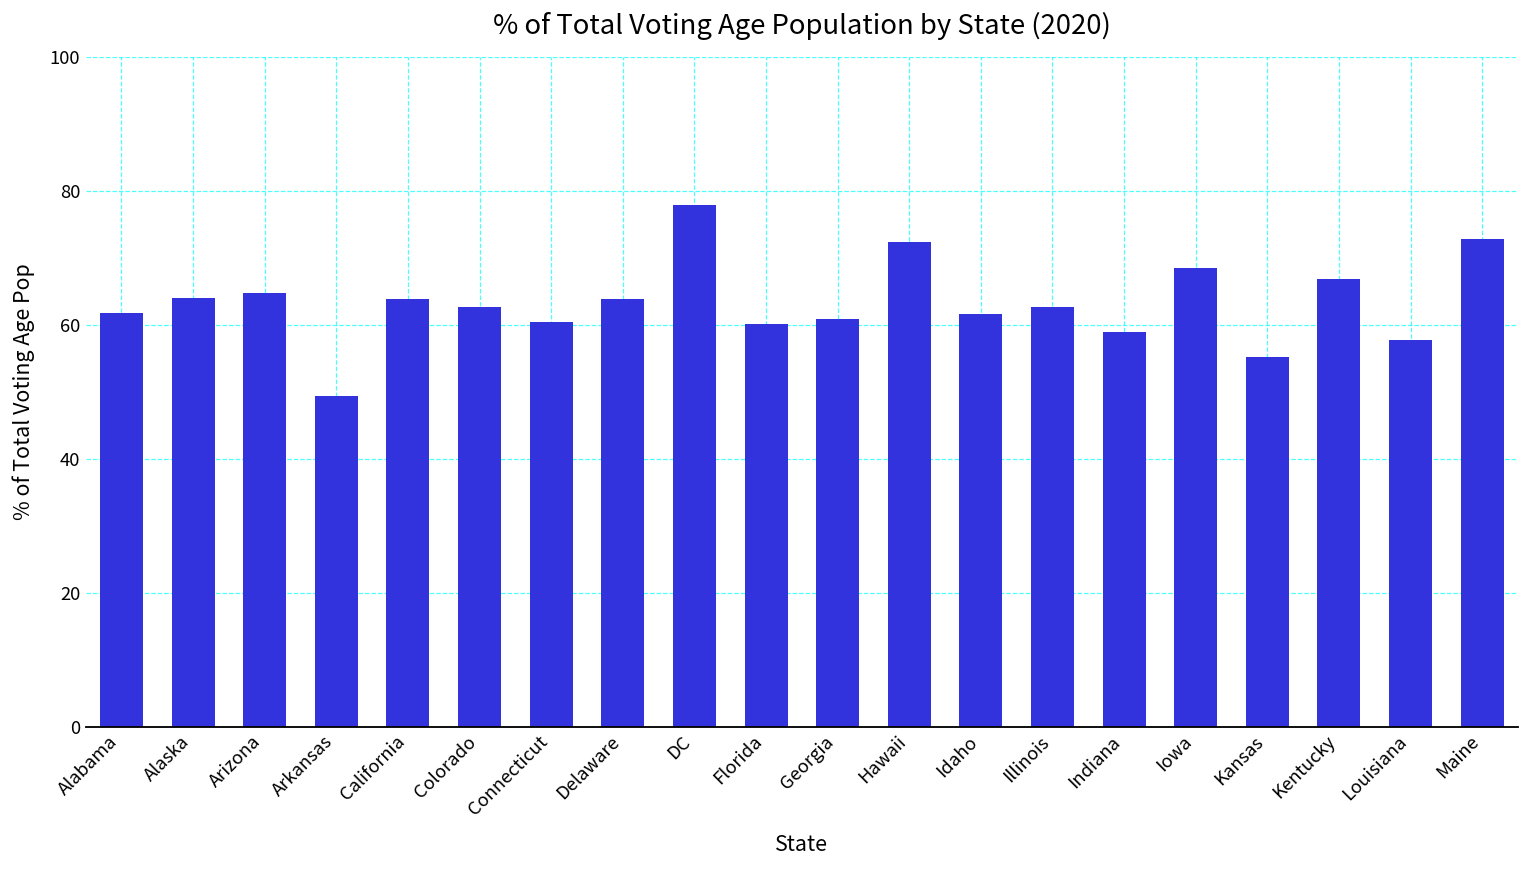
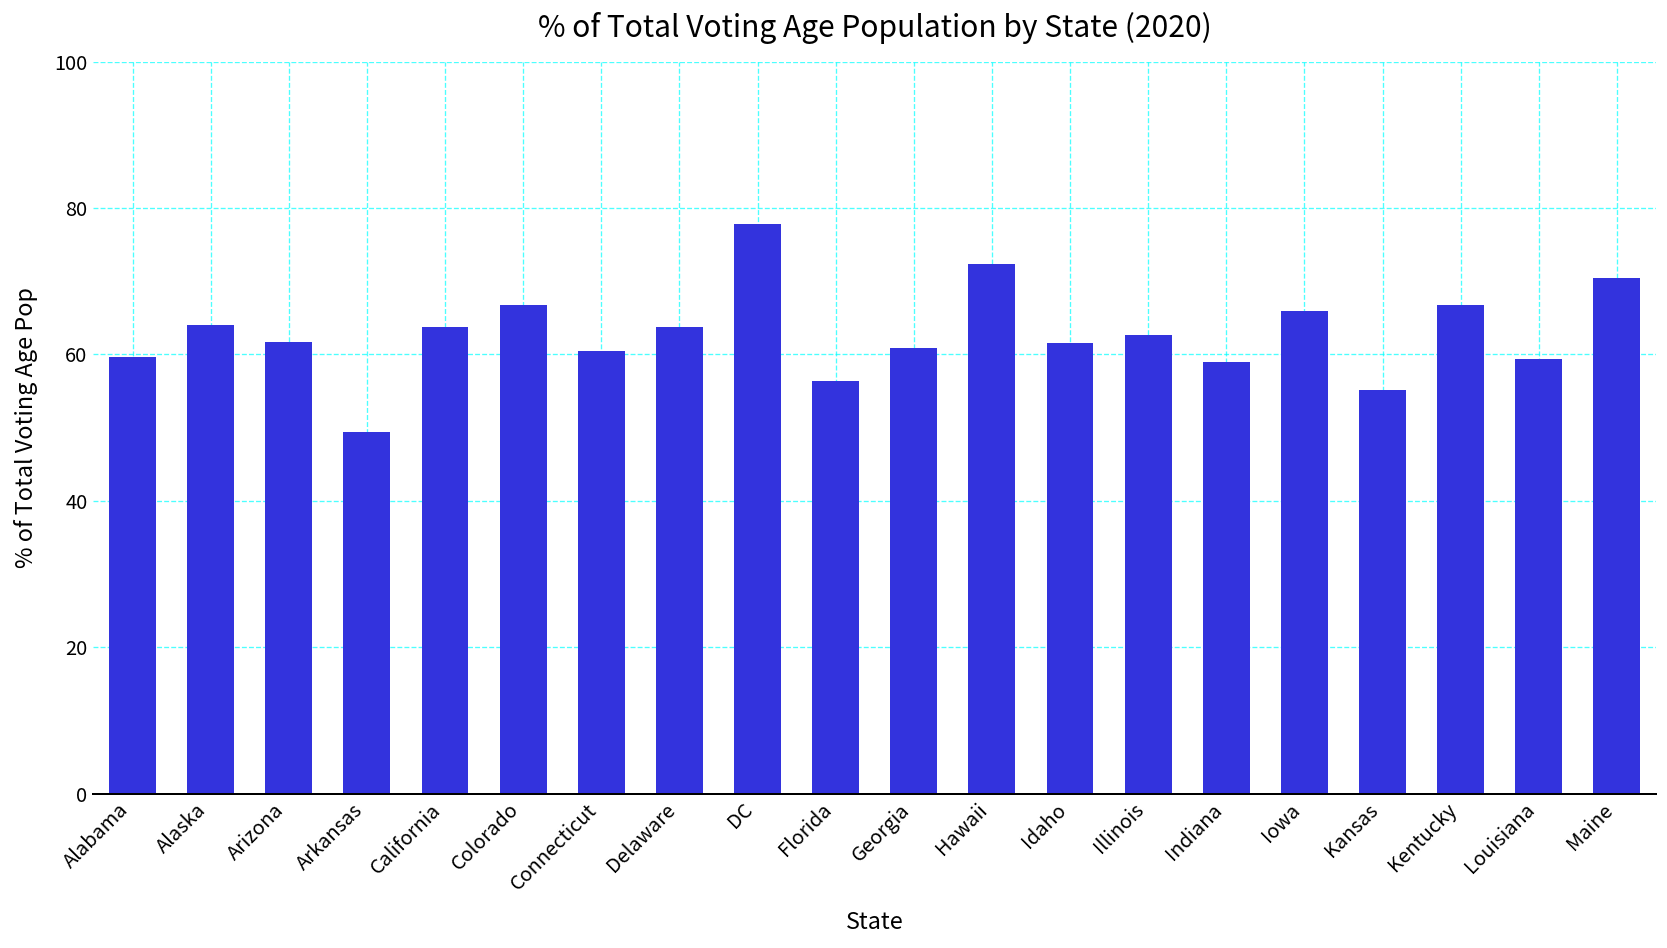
  {
-   "Alabama": 62,
+   "Alabama": 60,
    "Alaska": 64,
-   "Arizona": 65,
+   "Arizona": 62,
    "Arkansas": 49,
    "California": 64,
-   "Colorado": 63,
+   "Colorado": 67,
    "Connecticut": 61,
    "Delaware": 64,
    "DC": 78,
-   "Florida": 60,
+   "Florida": 56,
    "Georgia": 61,
    "Hawaii": 72,
    "Idaho": 62,
    "Illinois": 63,
    "Indiana": 59,
-   "Iowa": 69,
+   "Iowa": 66,
    "Kansas": 55,
    "Kentucky": 67,
-   "Louisiana": 58,
-   "Maine": 73
+   "Louisiana": 59,
+   "Maine": 71
  }
